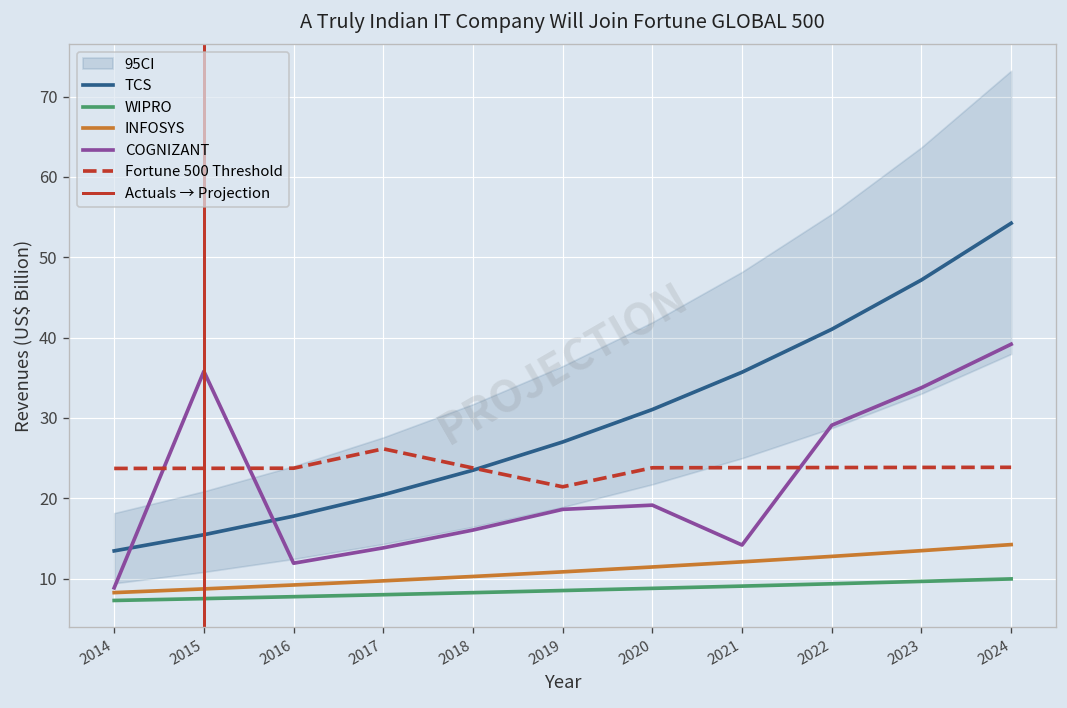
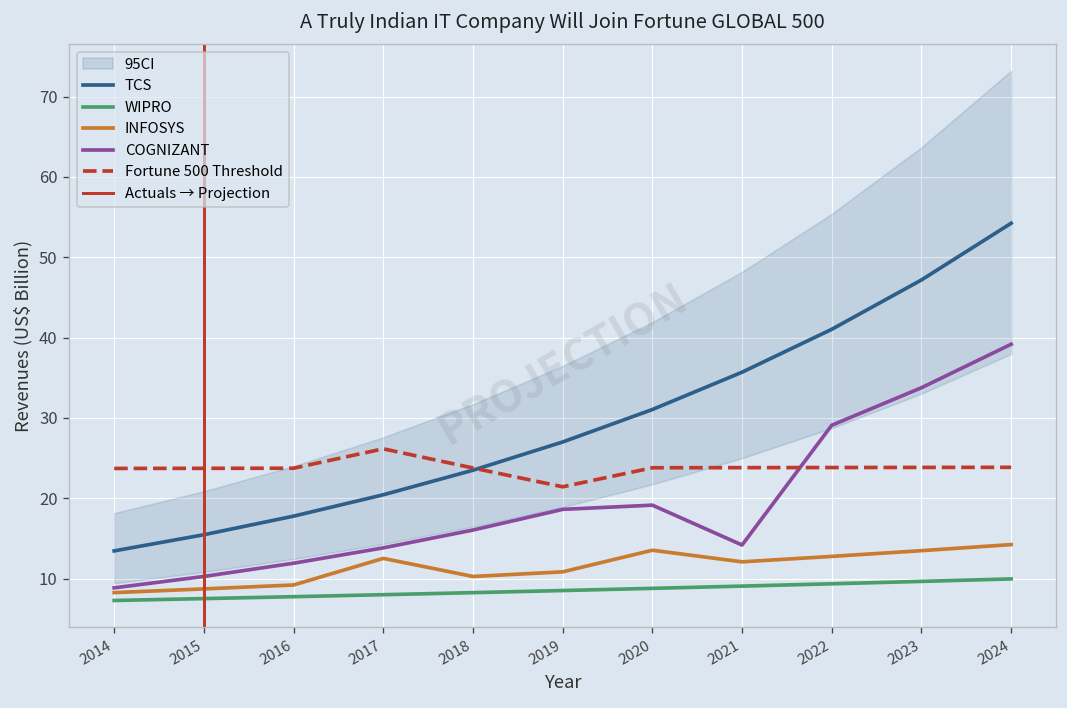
  {
    "WIPRO": {
      "2014": 7,
      "2015": 8,
      "2016": 8,
      "2017": 8,
      "2018": 8,
      "2019": 9,
      "2020": 9,
      "2021": 9,
      "2022": 9,
      "2023": 10,
      "2024": 10
    },
    "INFOSYS": {
      "2014": 8,
      "2015": 9,
      "2016": 9,
-     "2017": 10,
+     "2017": 13,
      "2018": 10,
      "2019": 11,
-     "2020": 11,
+     "2020": 14,
      "2021": 12,
      "2022": 13,
      "2023": 13,
      "2024": 14
    },
    "COGNIZANT": {
      "2014": 9,
-     "2015": 36,
+     "2015": 10,
      "2016": 12,
      "2017": 14,
      "2018": 16,
      "2019": 19,
      "2020": 19,
      "2021": 14,
      "2022": 29,
      "2023": 34,
      "2024": 39
    },
    "Fortune 500 Threshold": {
      "2014": 24,
      "2015": 24,
      "2017": 26,
      "2019": 21,
      "2020": 24,
      "2021": 24,
      "2022": 24,
      "2023": 24,
      "2024": 24
    }
  }
